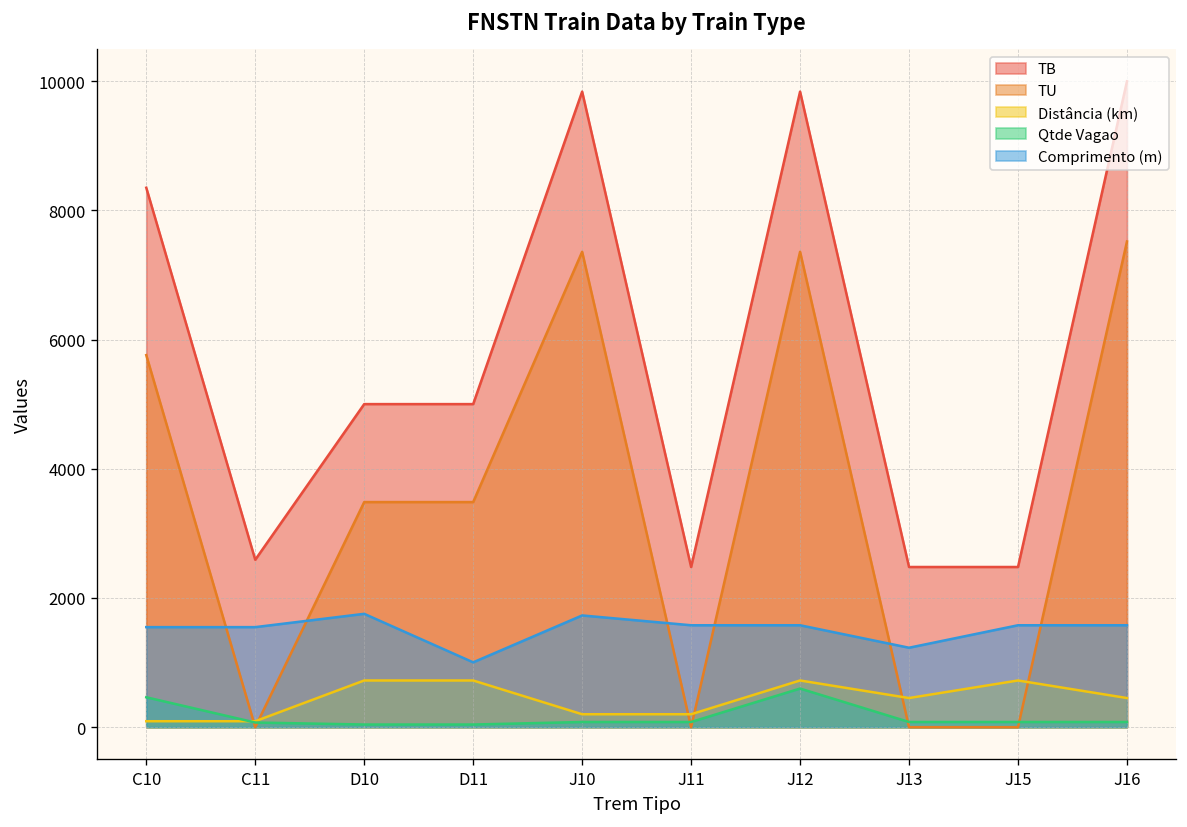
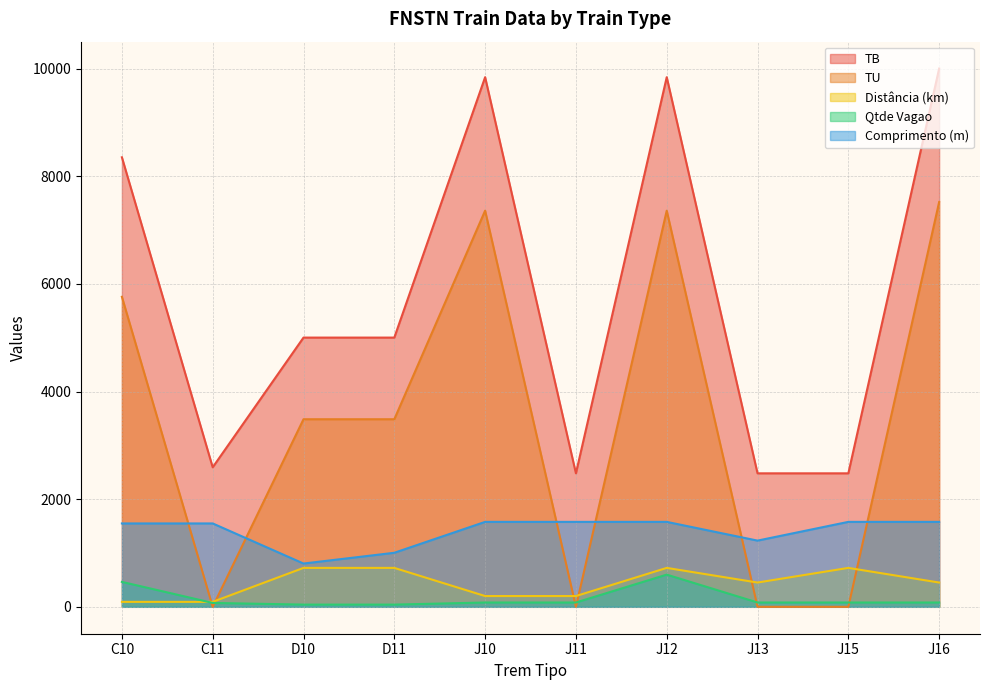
  {
    "Qtde Vagao": {
      "C10": 500,
      "D10": 0,
      "D11": 0,
      "J10": 100,
      "J11": 100,
      "J12": 600,
      "J13": 100,
      "J15": 100,
      "J16": 100
    },
    "Comprimento (m)": {
      "C10": 1500,
      "C11": 1500,
-     "D10": 1800,
+     "D10": 800,
      "D11": 1000,
-     "J10": 1700,
+     "J10": 1600,
      "J11": 1600,
      "J12": 1600,
      "J13": 1200,
      "J15": 1600,
      "J16": 1600
    }
  }
